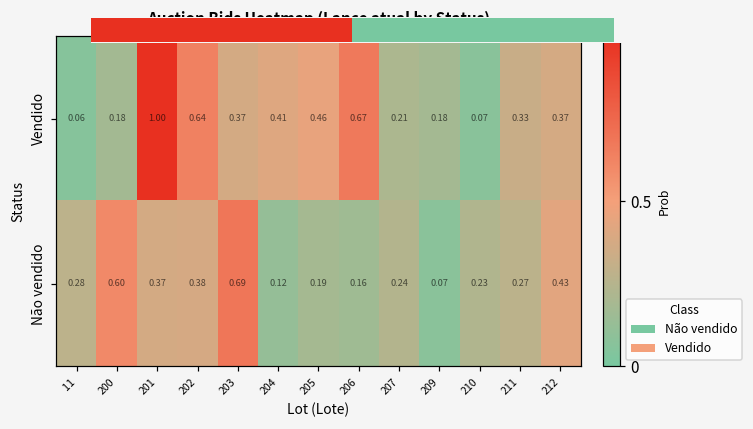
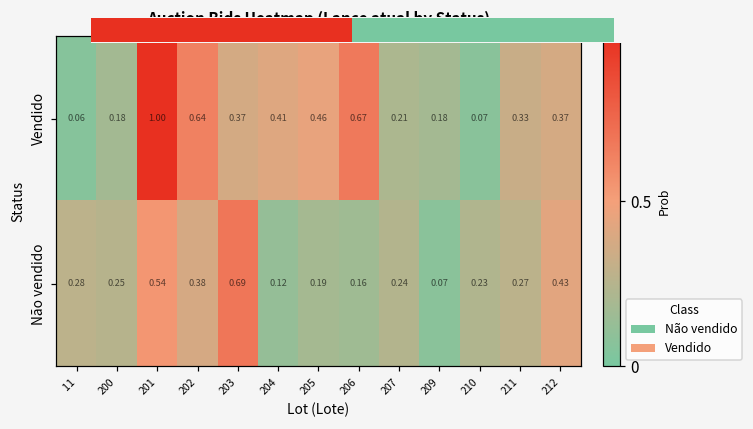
  {
    "Auction Bids Heatmap (Lance atual by Status)": {
      "Vendido": {
        "11": 0.06,
        "200": 0.18,
        "201": 1.00,
        "202": 0.64,
        "203": 0.37,
        "204": 0.41,
        "205": 0.46,
        "206": 0.67,
        "207": 0.21,
        "209": 0.18,
        "210": 0.07,
        "211": 0.33,
        "212": 0.37
      },
      "Não vendido": {
        "11": 0.28,
-       "200": 0.60,
-       "201": 0.37,
+       "200": 0.25,
+       "201": 0.54,
        "202": 0.38,
        "203": 0.69,
        "204": 0.12,
        "205": 0.19,
        "206": 0.16,
        "207": 0.24,
        "209": 0.07,
        "210": 0.23,
        "211": 0.27,
        "212": 0.43
      }
    }
  }
